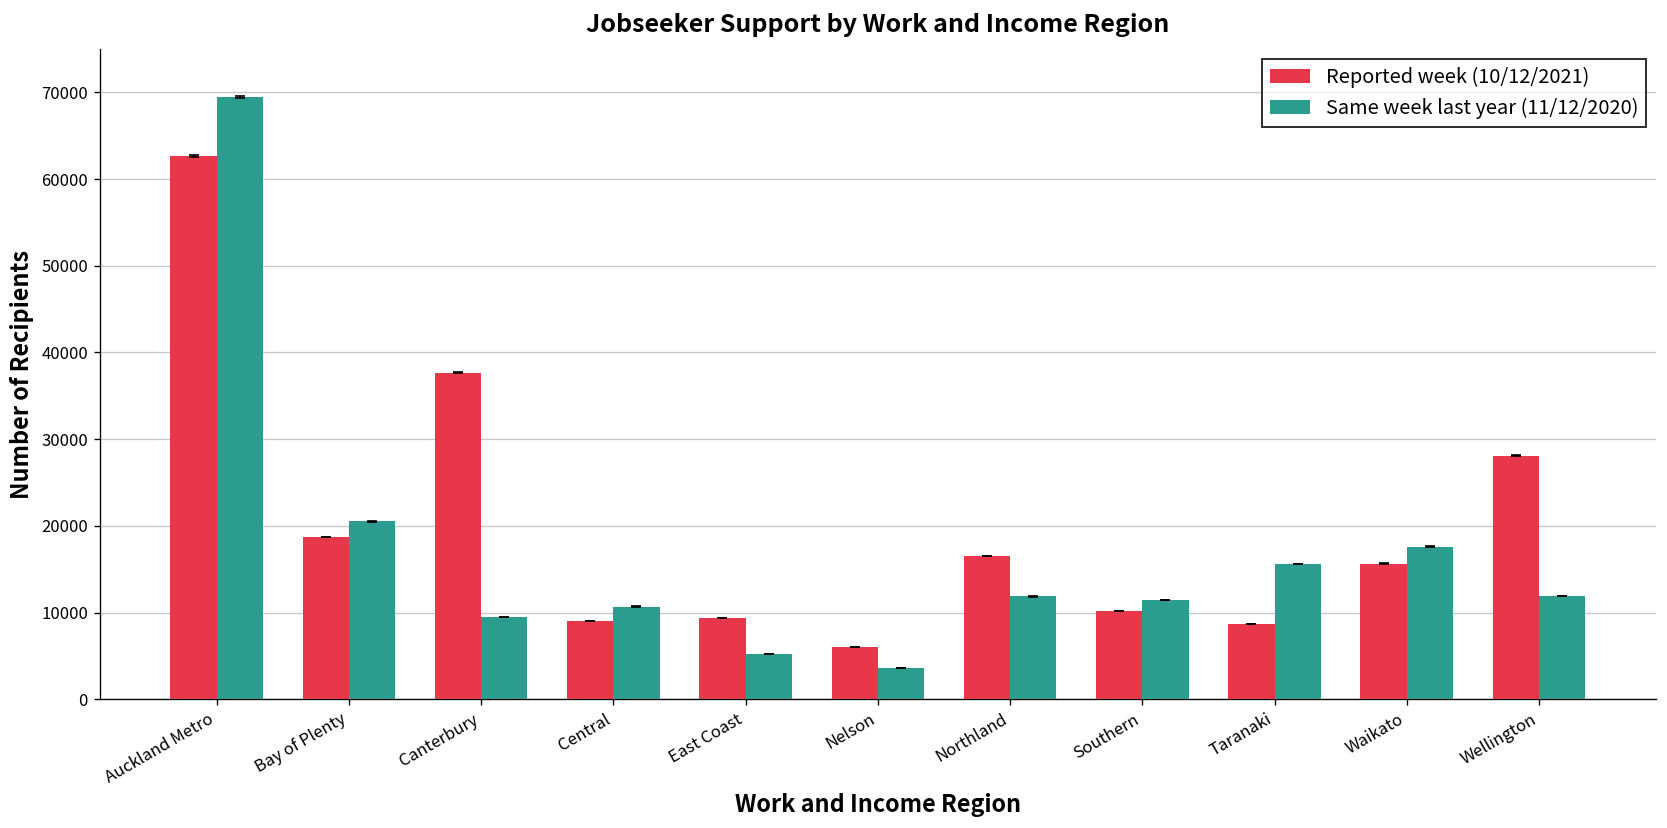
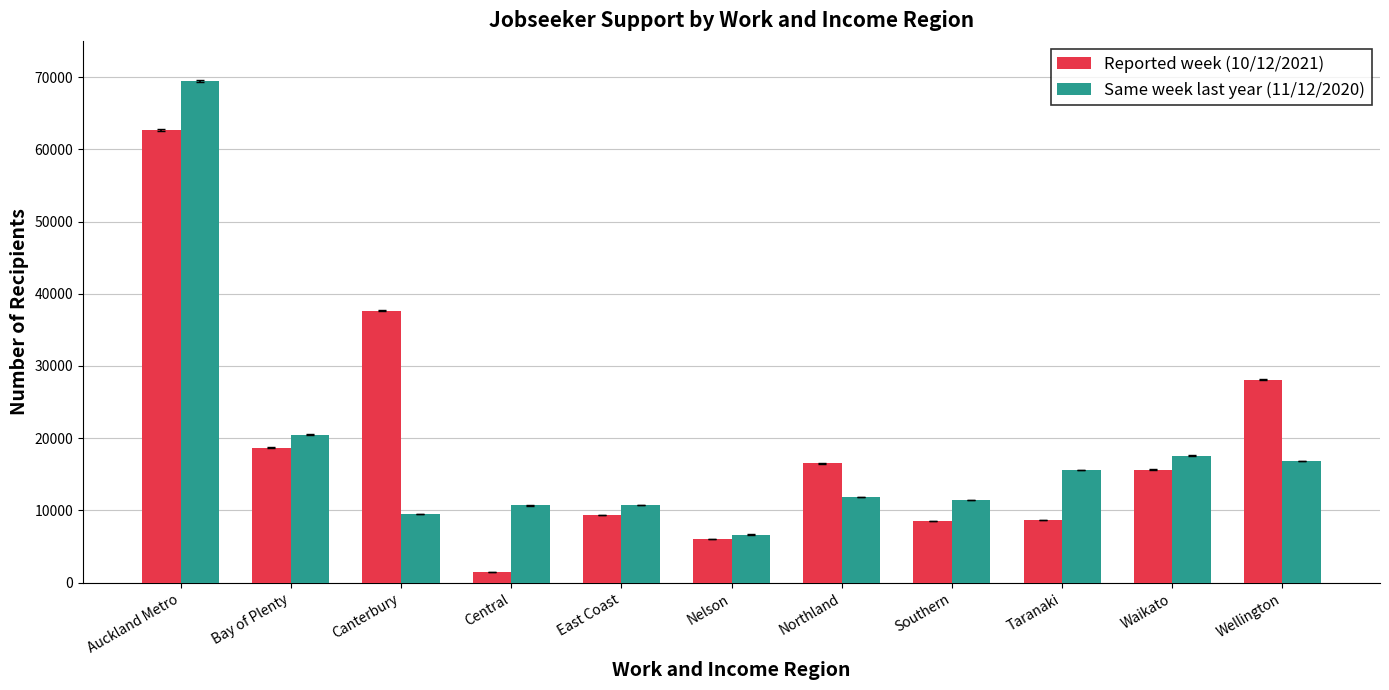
  {
    "Reported week (10/12/2021)": {
      "Auckland Metro": 63000,
      "Bay of Plenty": 19000,
      "Canterbury": 38000,
-     "Central": 9000,
+     "Central": 2000,
      "East Coast": 9000,
      "Nelson": 6000,
      "Northland": 17000,
-     "Southern": 10000,
+     "Southern": 9000,
      "Taranaki": 9000,
      "Waikato": 16000,
      "Wellington": 28000
    },
    "Same week last year (11/12/2020)": {
      "Auckland Metro": 69000,
      "Bay of Plenty": 21000,
      "Canterbury": 9000,
      "Central": 11000,
-     "East Coast": 5000,
-     "Nelson": 4000,
+     "East Coast": 11000,
+     "Nelson": 7000,
      "Northland": 12000,
      "Southern": 11000,
      "Taranaki": 16000,
      "Waikato": 18000,
-     "Wellington": 12000
+     "Wellington": 17000
    }
  }
